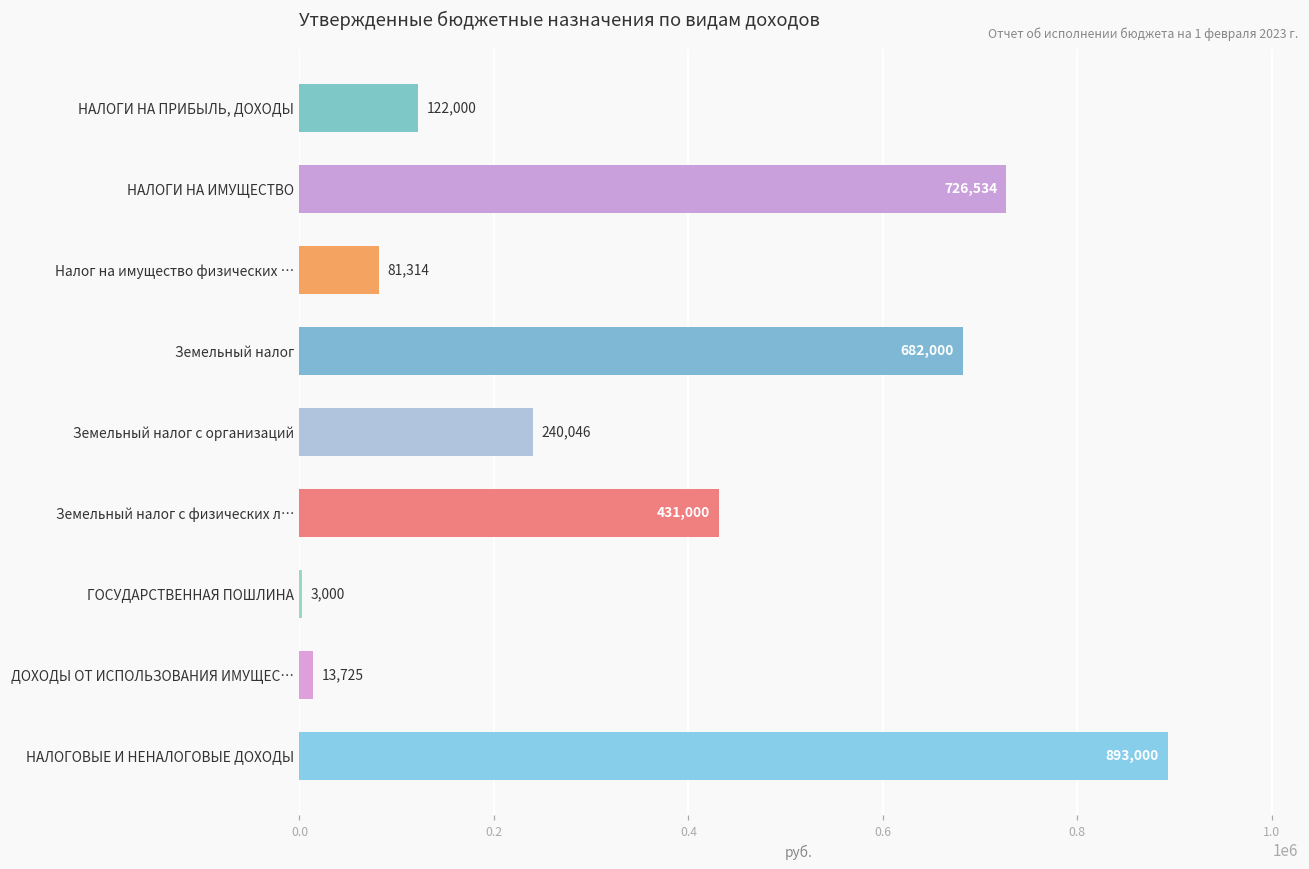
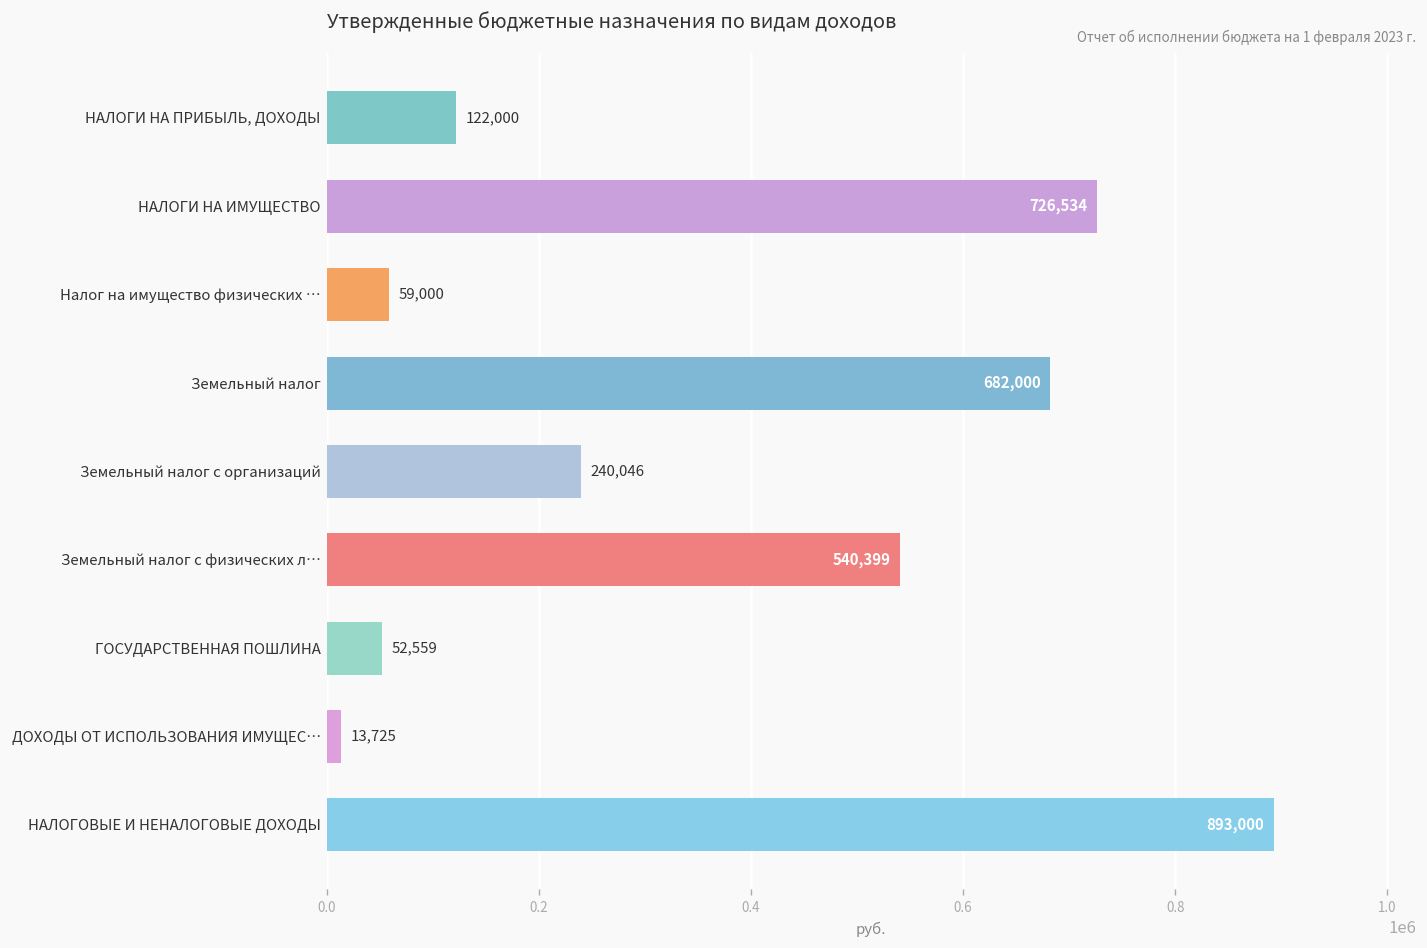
  {
    "НАЛОГИ НА ПРИБЫЛЬ, ДОХОДЫ": "122,000",
    "НАЛОГИ НА ИМУЩЕСТВО": "726,534",
-   "Налог на имущество физических …": "81,314",
+   "Налог на имущество физических …": "59,000",
    "Земельный налог": "682,000",
    "Земельный налог с организаций": "240,046",
-   "Земельный налог с физических л…": "431,000",
-   "ГОСУДАРСТВЕННАЯ ПОШЛИНА": "3,000",
+   "Земельный налог с физических л…": "540,399",
+   "ГОСУДАРСТВЕННАЯ ПОШЛИНА": "52,559",
    "ДОХОДЫ ОТ ИСПОЛЬЗОВАНИЯ ИМУЩЕС…": "13,725",
    "НАЛОГОВЫЕ И НЕНАЛОГОВЫЕ ДОХОДЫ": "893,000"
  }
